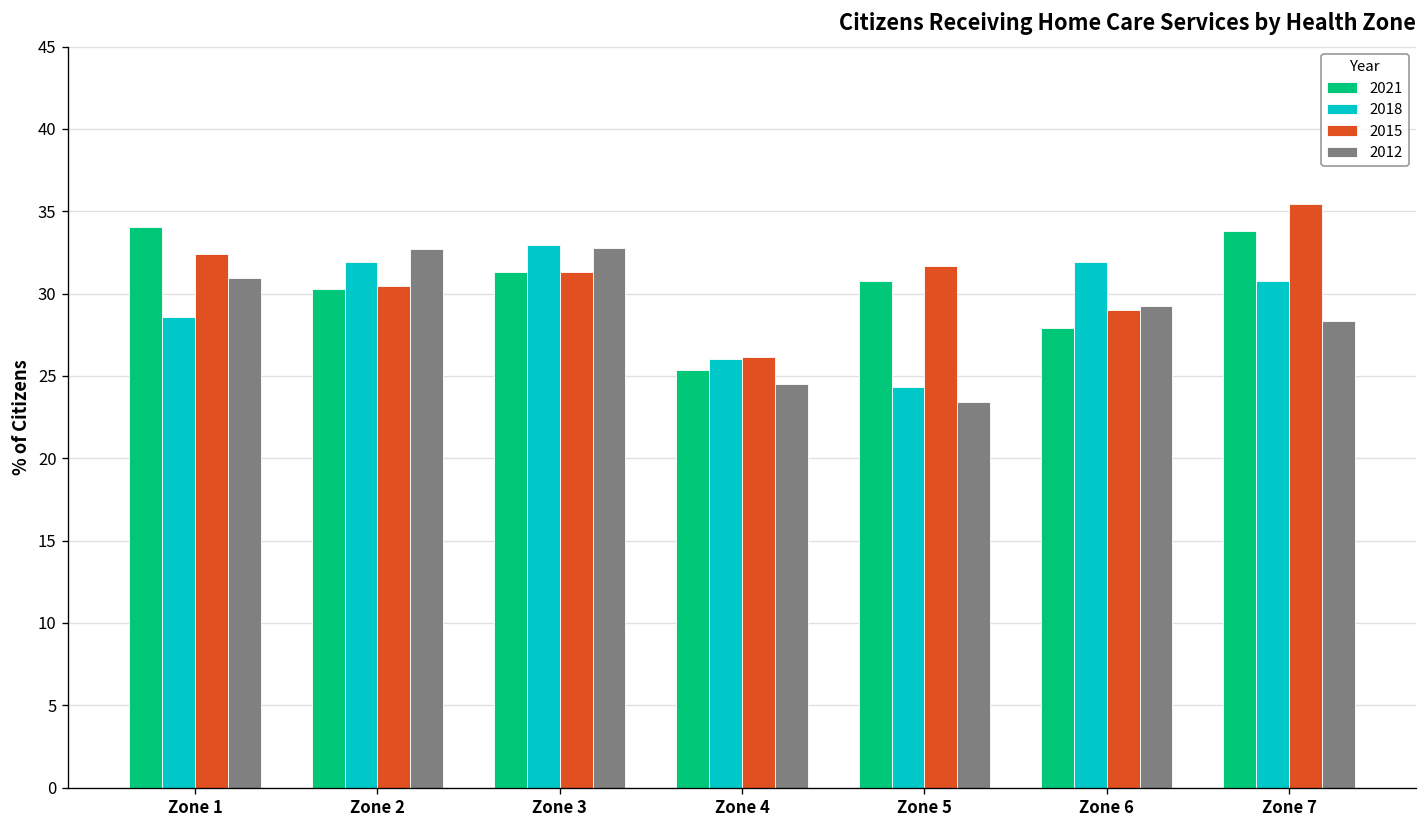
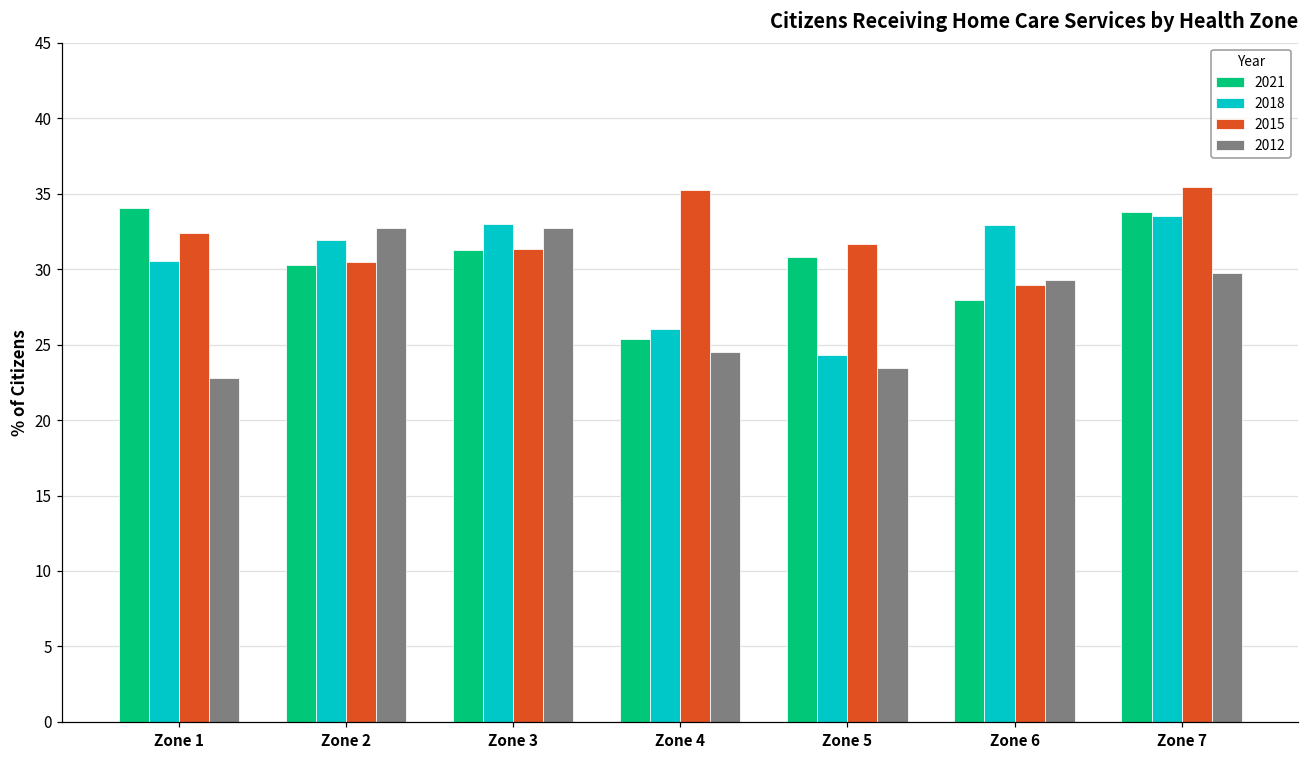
  {
    "2021": {
      "Zone 1": 34.1,
      "Zone 2": 30.3,
      "Zone 3": 31.3,
      "Zone 4": 25.4,
      "Zone 5": 30.8,
      "Zone 6": 27.9,
      "Zone 7": 33.8
    },
    "2018": {
-     "Zone 1": 28.6,
+     "Zone 1": 30.6,
      "Zone 2": 31.9,
      "Zone 3": 33.0,
      "Zone 4": 26.0,
      "Zone 5": 24.3,
-     "Zone 6": 31.9,
-     "Zone 7": 30.8
+     "Zone 6": 32.9,
+     "Zone 7": 33.5
    },
    "2015": {
      "Zone 1": 32.4,
      "Zone 2": 30.5,
      "Zone 3": 31.3,
-     "Zone 4": 26.1,
+     "Zone 4": 35.2,
      "Zone 5": 31.7,
      "Zone 6": 29.0,
      "Zone 7": 35.5
    },
    "2012": {
-     "Zone 1": 30.9,
+     "Zone 1": 22.8,
      "Zone 2": 32.7,
      "Zone 3": 32.8,
      "Zone 4": 24.5,
      "Zone 5": 23.4,
      "Zone 6": 29.3,
-     "Zone 7": 28.4
+     "Zone 7": 29.8
    }
  }
